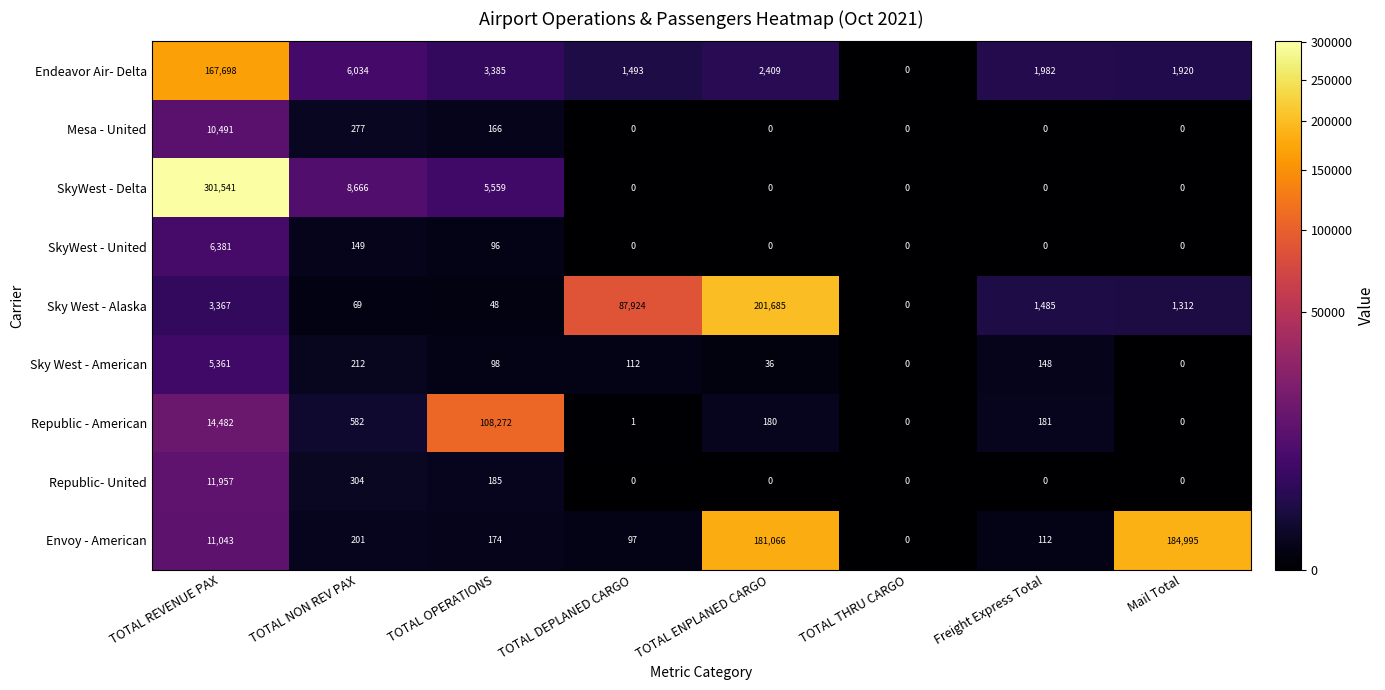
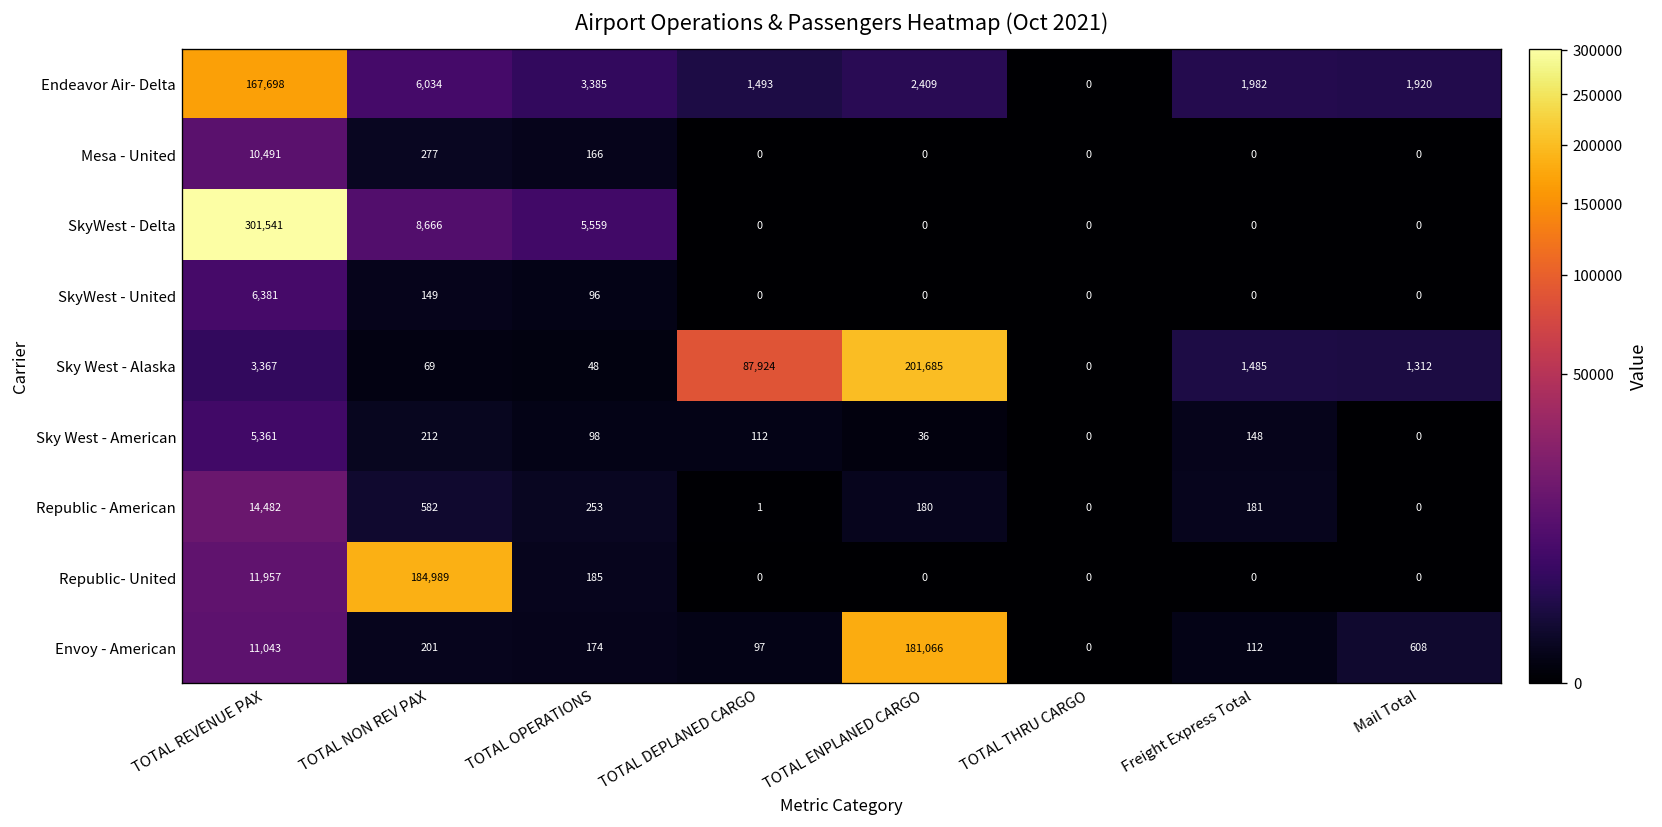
  {
    "Endeavor Air- Delta": {
      "TOTAL REVENUE PAX": "167,698",
      "TOTAL NON REV PAX": "6,034",
      "TOTAL OPERATIONS": "3,385",
      "TOTAL DEPLANED CARGO": "1,493",
      "TOTAL ENPLANED CARGO": "2,409",
      "TOTAL THRU CARGO": "0",
      "Freight Express Total": "1,982",
      "Mail Total": "1,920"
    },
    "Mesa - United": {
      "TOTAL REVENUE PAX": "10,491",
      "TOTAL NON REV PAX": "277",
      "TOTAL OPERATIONS": "166",
      "TOTAL DEPLANED CARGO": "0",
      "TOTAL ENPLANED CARGO": "0",
      "TOTAL THRU CARGO": "0",
      "Freight Express Total": "0",
      "Mail Total": "0"
    },
    "SkyWest - Delta": {
      "TOTAL REVENUE PAX": "301,541",
      "TOTAL NON REV PAX": "8,666",
      "TOTAL OPERATIONS": "5,559",
      "TOTAL DEPLANED CARGO": "0",
      "TOTAL ENPLANED CARGO": "0",
      "TOTAL THRU CARGO": "0",
      "Freight Express Total": "0",
      "Mail Total": "0"
    },
    "SkyWest - United": {
      "TOTAL REVENUE PAX": "6,381",
      "TOTAL NON REV PAX": "149",
      "TOTAL OPERATIONS": "96",
      "TOTAL DEPLANED CARGO": "0",
      "TOTAL ENPLANED CARGO": "0",
      "TOTAL THRU CARGO": "0",
      "Freight Express Total": "0",
      "Mail Total": "0"
    },
    "Sky West - Alaska": {
      "TOTAL REVENUE PAX": "3,367",
      "TOTAL NON REV PAX": "69",
      "TOTAL OPERATIONS": "48",
      "TOTAL DEPLANED CARGO": "87,924",
      "TOTAL ENPLANED CARGO": "201,685",
      "TOTAL THRU CARGO": "0",
      "Freight Express Total": "1,485",
      "Mail Total": "1,312"
    },
    "Sky West - American": {
      "TOTAL REVENUE PAX": "5,361",
      "TOTAL NON REV PAX": "212",
      "TOTAL OPERATIONS": "98",
      "TOTAL DEPLANED CARGO": "112",
      "TOTAL ENPLANED CARGO": "36",
      "TOTAL THRU CARGO": "0",
      "Freight Express Total": "148",
      "Mail Total": "0"
    },
    "Republic - American": {
      "TOTAL REVENUE PAX": "14,482",
      "TOTAL NON REV PAX": "582",
-     "TOTAL OPERATIONS": "108,272",
+     "TOTAL OPERATIONS": "253",
      "TOTAL DEPLANED CARGO": "1",
      "TOTAL ENPLANED CARGO": "180",
      "TOTAL THRU CARGO": "0",
      "Freight Express Total": "181",
      "Mail Total": "0"
    },
    "Republic- United": {
      "TOTAL REVENUE PAX": "11,957",
-     "TOTAL NON REV PAX": "304",
+     "TOTAL NON REV PAX": "184,989",
      "TOTAL OPERATIONS": "185",
      "TOTAL DEPLANED CARGO": "0",
      "TOTAL ENPLANED CARGO": "0",
      "TOTAL THRU CARGO": "0",
      "Freight Express Total": "0",
      "Mail Total": "0"
    },
    "Envoy - American": {
      "TOTAL REVENUE PAX": "11,043",
      "TOTAL NON REV PAX": "201",
      "TOTAL OPERATIONS": "174",
      "TOTAL DEPLANED CARGO": "97",
      "TOTAL ENPLANED CARGO": "181,066",
      "TOTAL THRU CARGO": "0",
      "Freight Express Total": "112",
-     "Mail Total": "184,995"
+     "Mail Total": "608"
    }
  }
